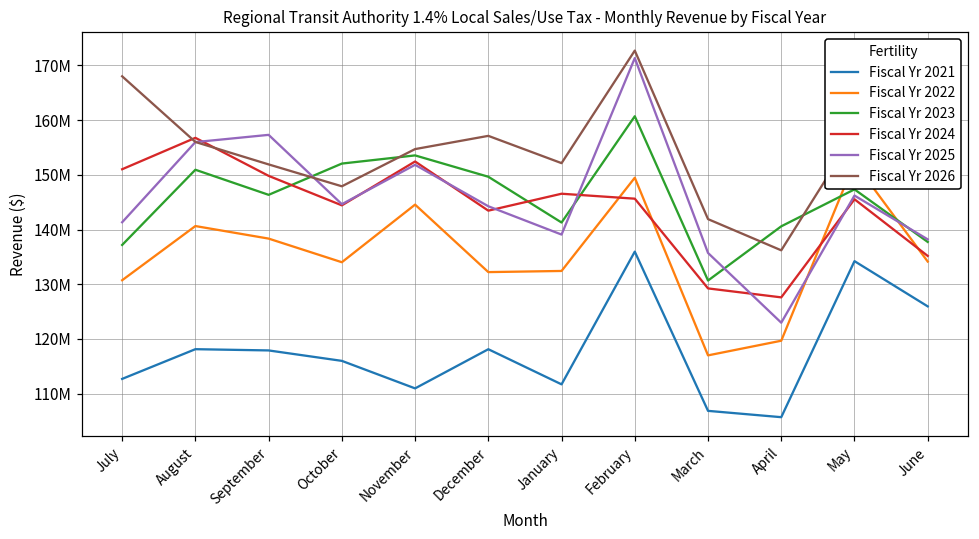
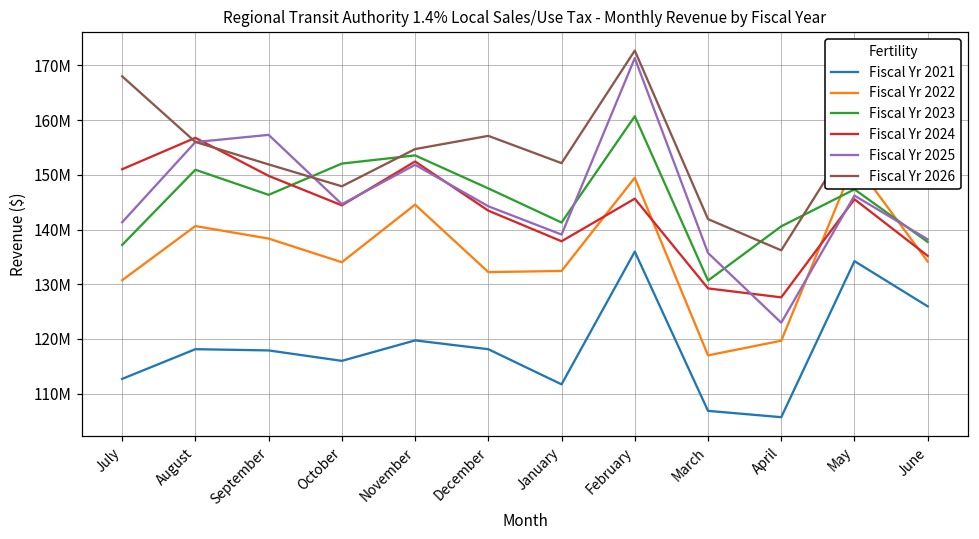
  {
    "Fiscal Yr 2021": {
      "July": 113000000,
      "August": 118000000,
      "September": 118000000,
      "October": 116000000,
-     "November": 111000000,
+     "November": 120000000,
      "December": 118000000,
      "January": 112000000,
      "February": 136000000,
      "March": 107000000,
      "April": 106000000,
      "May": 134000000,
      "June": 126000000
    },
    "Fiscal Yr 2022": {
      "July": 131000000,
      "August": 141000000,
      "September": 138000000,
      "October": 134000000,
      "November": 145000000,
      "December": 132000000,
      "January": 132000000,
      "February": 149000000,
      "March": 117000000,
      "April": 120000000,
      "June": 134000000
    },
    "Fiscal Yr 2023": {
      "July": 137000000,
      "August": 151000000,
      "September": 146000000,
      "October": 152000000,
      "November": 154000000,
-     "December": 150000000,
+     "December": 148000000,
      "January": 141000000,
      "February": 161000000,
      "March": 131000000,
      "April": 141000000
    },
    "Fiscal Yr 2024": {
      "July": 151000000,
      "August": 157000000,
      "September": 150000000,
      "November": 152000000,
      "December": 143000000,
-     "January": 147000000,
+     "January": 138000000,
      "February": 146000000,
      "March": 129000000,
      "April": 128000000,
      "May": 146000000,
      "June": 135000000
    },
    "Fiscal Yr 2025": {
      "July": 141000000,
      "September": 157000000,
      "November": 152000000,
      "December": 144000000,
      "January": 139000000,
      "February": 171000000,
      "March": 136000000,
      "April": 123000000,
      "May": 146000000
    },
    "Fiscal Yr 2026": {
      "July": 168000000,
      "September": 152000000,
      "October": 148000000,
      "November": 155000000,
      "December": 157000000,
      "January": 152000000,
      "February": 173000000,
      "March": 142000000,
      "April": 136000000
    }
  }
